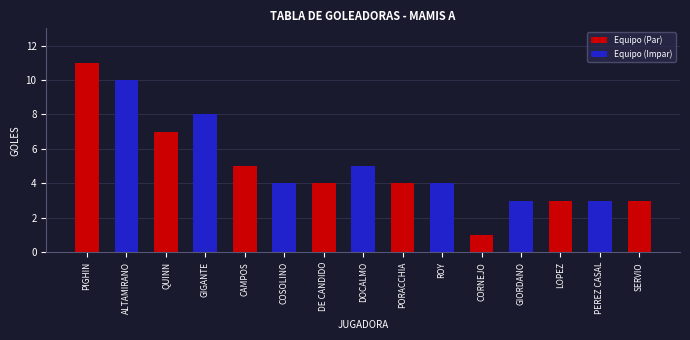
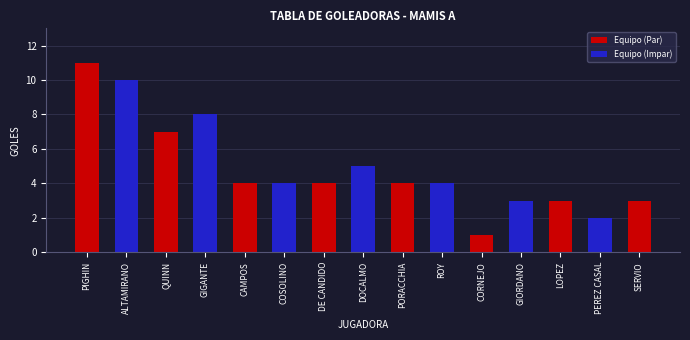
  {
    "Equipo (Par)": {
      "PIGHIN": 11,
      "QUINN": 7,
-     "CAMPOS": 5,
+     "CAMPOS": 4,
      "DE CANDIDO": 4,
      "PORACCHIA": 4,
      "CORNEJO": 1,
      "LOPEZ": 3,
      "SERVIO": 3
    },
    "Equipo (Impar)": {
      "ALTAMIRANO": 10,
      "GIGANTE": 8,
      "COSOLINO": 4,
      "DOCALMO": 5,
      "ROY": 4,
      "GIORDANO": 3,
-     "PEREZ CASAL": 3
+     "PEREZ CASAL": 2
    }
  }
